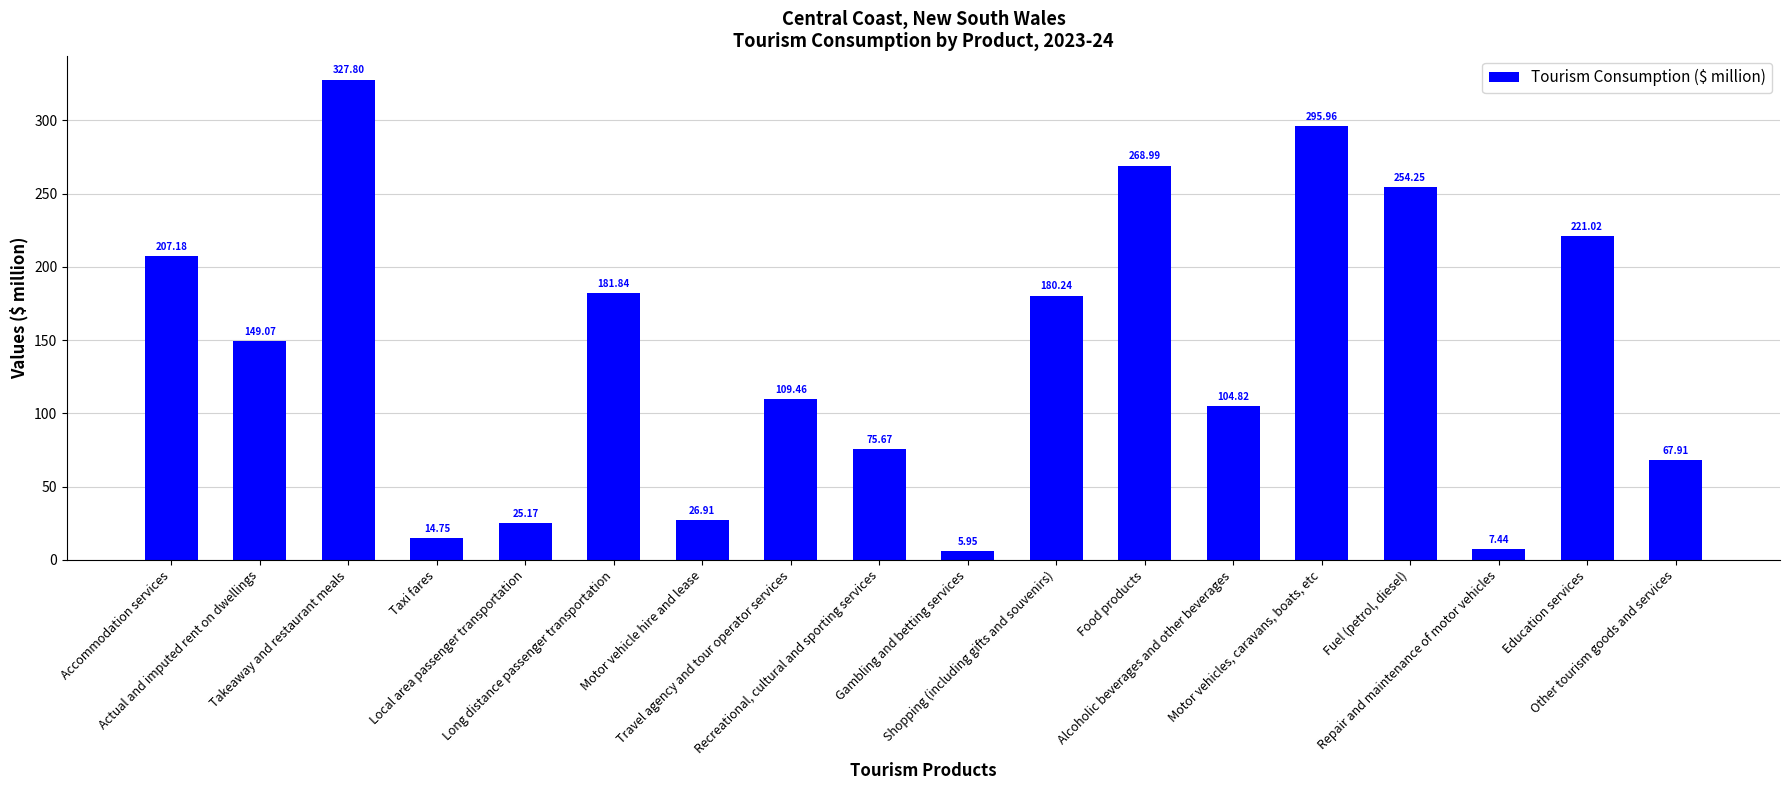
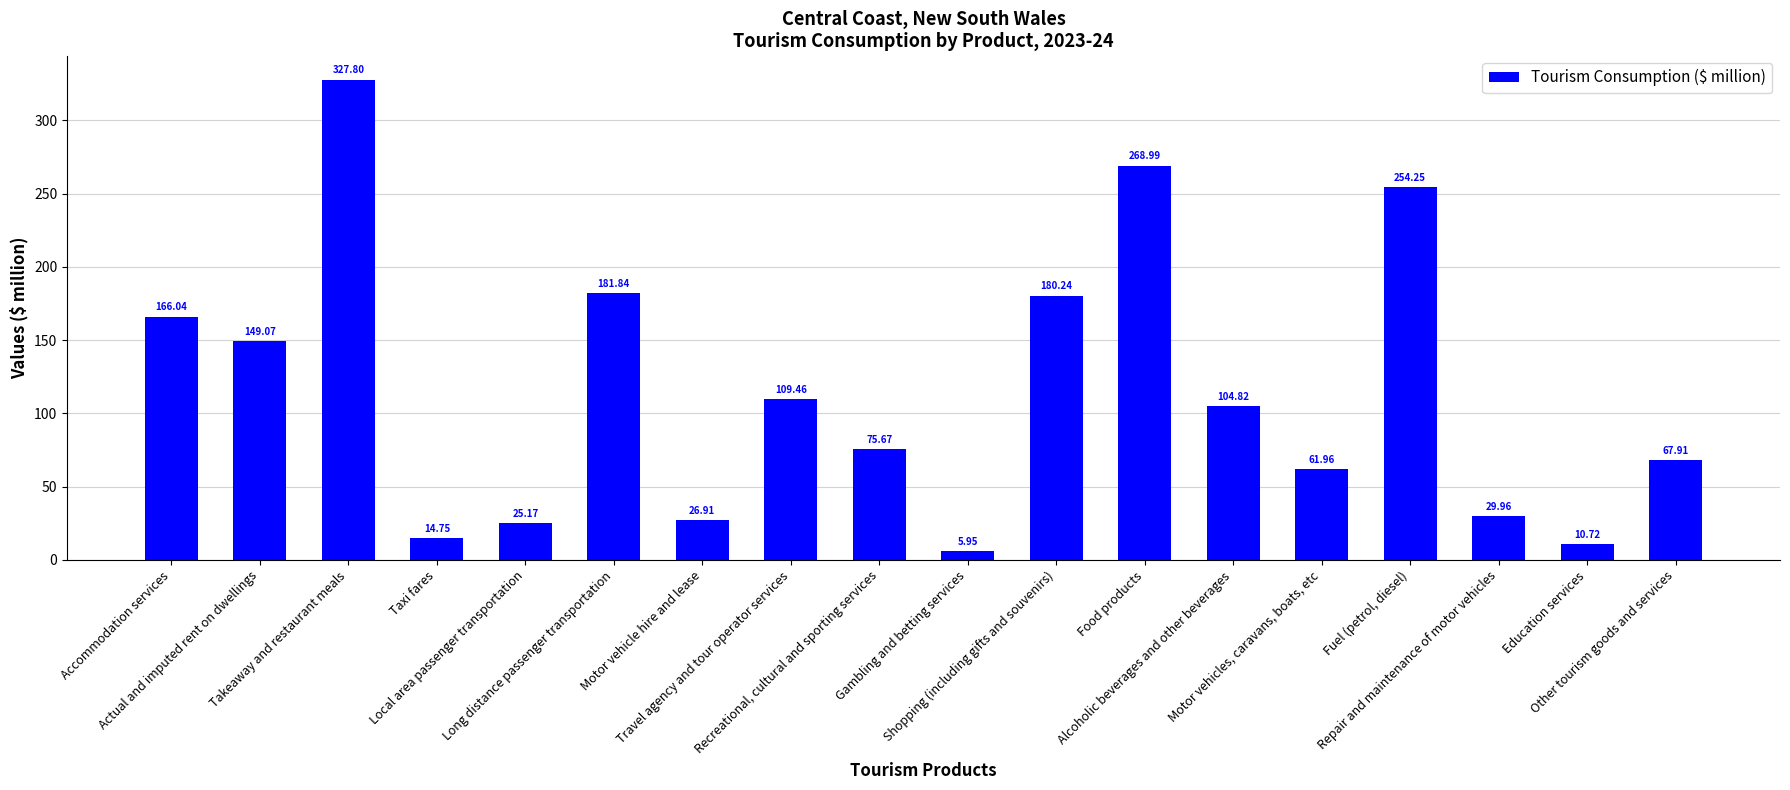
  {
-   "Accommodation services": 207.18,
+   "Accommodation services": 166.04,
    "Actual and imputed rent on dwellings": 149.07,
    "Takeaway and restaurant meals": 327.80,
    "Taxi fares": 14.75,
    "Local area passenger transportation": 25.17,
    "Long distance passenger transportation": 181.84,
    "Motor vehicle hire and lease": 26.91,
    "Travel agency and tour operator services": 109.46,
    "Recreational, cultural and sporting services": 75.67,
    "Gambling and betting services": 5.95,
    "Shopping (including gifts and souvenirs)": 180.24,
    "Food products": 268.99,
    "Alcoholic beverages and other beverages": 104.82,
-   "Motor vehicles, caravans, boats, etc": 295.96,
+   "Motor vehicles, caravans, boats, etc": 61.96,
    "Fuel (petrol, diesel)": 254.25,
-   "Repair and maintenance of motor vehicles": 7.44,
-   "Education services": 221.02,
+   "Repair and maintenance of motor vehicles": 29.96,
+   "Education services": 10.72,
    "Other tourism goods and services": 67.91
  }
